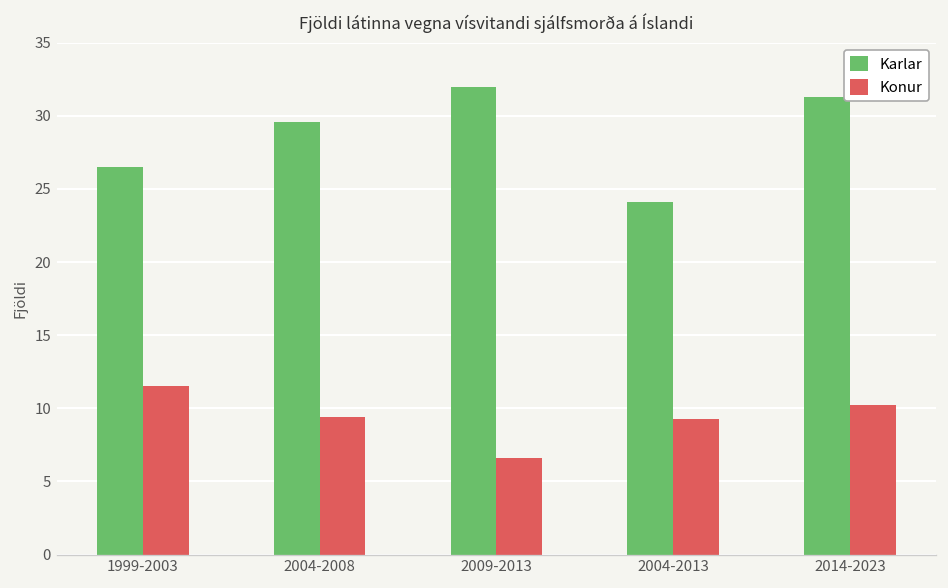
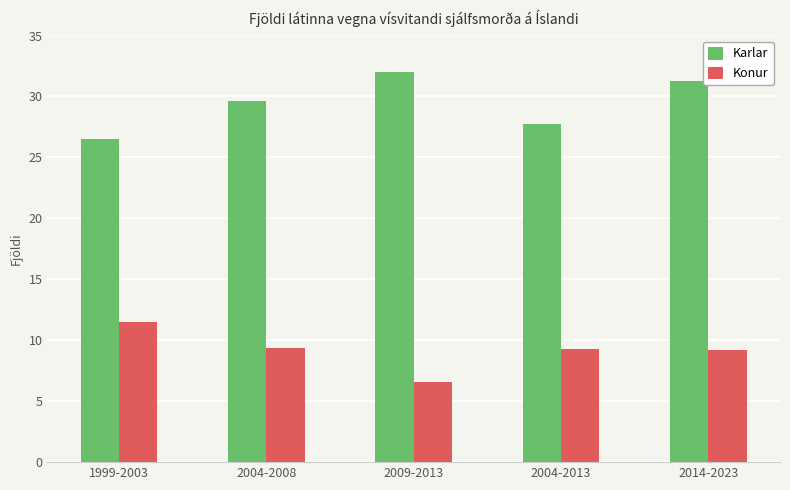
  {
    "Karlar": {
      "1999-2003": 26.5,
      "2004-2008": 29.6,
      "2009-2013": 32.0,
-     "2004-2013": 24.1,
+     "2004-2013": 27.7,
      "2014-2023": 31.3
    },
    "Konur": {
      "1999-2003": 11.5,
      "2004-2008": 9.4,
      "2009-2013": 6.6,
      "2004-2013": 9.3,
-     "2014-2023": 10.2
+     "2014-2023": 9.2
    }
  }
